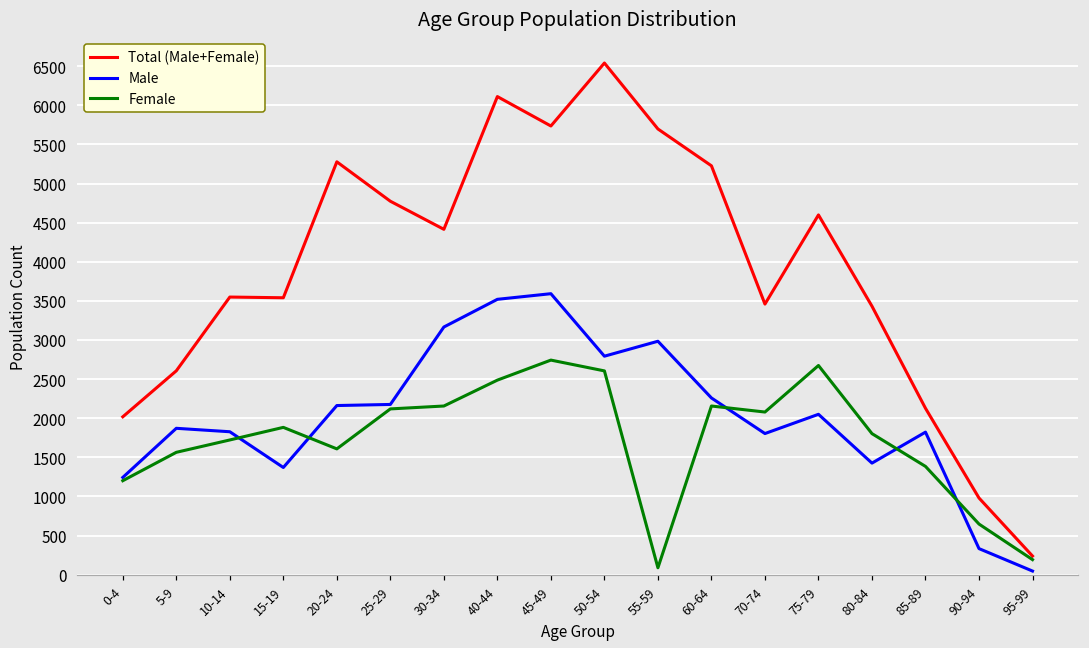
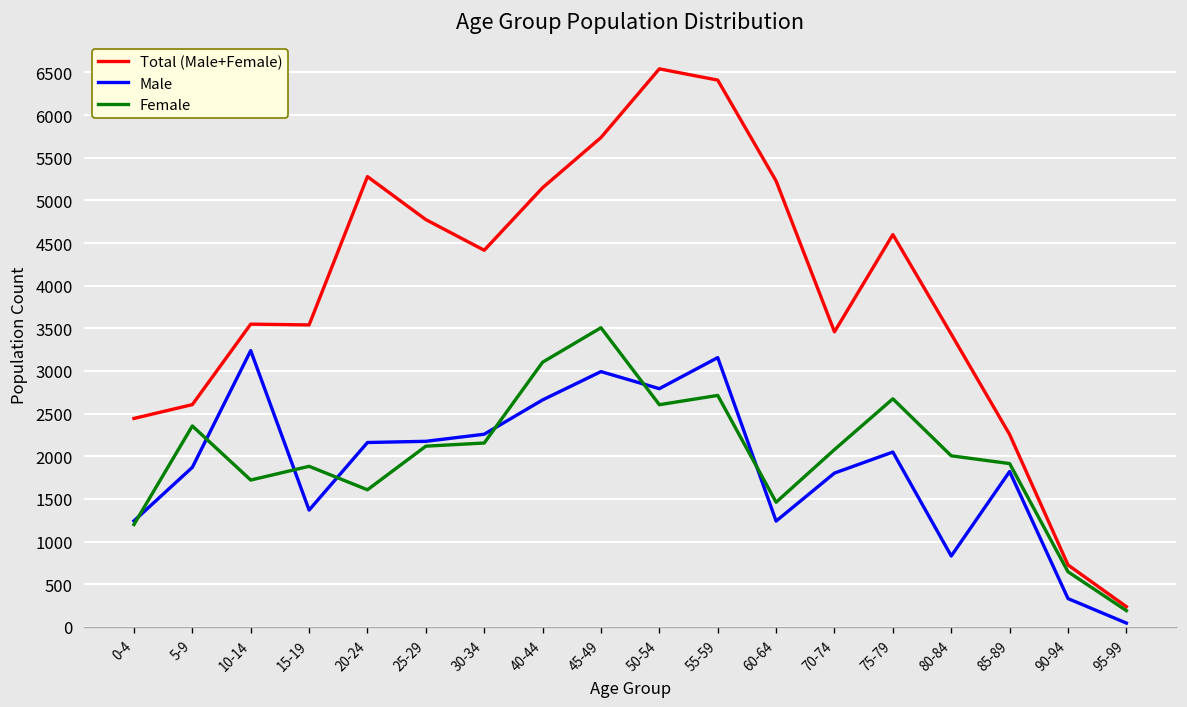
  {
    "Total (Male+Female)": {
-     "0-4": 2000,
+     "0-4": 2400,
      "5-9": 2600,
      "10-14": 3500,
      "15-19": 3500,
      "20-24": 5300,
      "25-29": 4800,
      "30-34": 4400,
-     "40-44": 6100,
+     "40-44": 5100,
      "45-49": 5700,
      "50-54": 6500,
-     "55-59": 5700,
+     "55-59": 6400,
      "60-64": 5200,
      "70-74": 3500,
      "75-79": 4600,
      "80-84": 3400,
-     "85-89": 2100,
-     "90-94": 1000,
+     "85-89": 2300,
+     "90-94": 700,
      "95-99": 200
    },
    "Male": {
      "0-4": 1200,
      "5-9": 1900,
-     "10-14": 1800,
+     "10-14": 3200,
      "15-19": 1400,
      "20-24": 2200,
      "25-29": 2200,
-     "30-34": 3200,
-     "40-44": 3500,
-     "45-49": 3600,
+     "30-34": 2300,
+     "40-44": 2700,
+     "45-49": 3000,
      "50-54": 2800,
-     "55-59": 3000,
-     "60-64": 2300,
+     "55-59": 3200,
+     "60-64": 1200,
      "70-74": 1800,
      "75-79": 2100,
-     "80-84": 1400,
+     "80-84": 800,
      "85-89": 1800,
      "90-94": 300,
      "95-99": 0
    },
    "Female": {
      "0-4": 1200,
-     "5-9": 1600,
+     "5-9": 2400,
      "10-14": 1700,
      "15-19": 1900,
      "20-24": 1600,
      "25-29": 2100,
      "30-34": 2200,
-     "40-44": 2500,
-     "45-49": 2700,
+     "40-44": 3100,
+     "45-49": 3500,
      "50-54": 2600,
-     "55-59": 100,
-     "60-64": 2200,
+     "55-59": 2700,
+     "60-64": 1500,
      "70-74": 2100,
      "75-79": 2700,
-     "80-84": 1800,
-     "85-89": 1400,
+     "80-84": 2000,
+     "85-89": 1900,
      "90-94": 600,
      "95-99": 200
    }
  }
